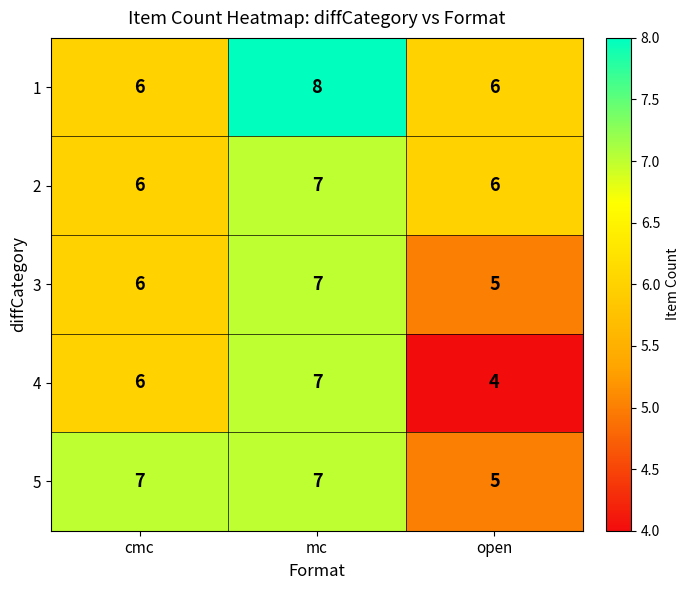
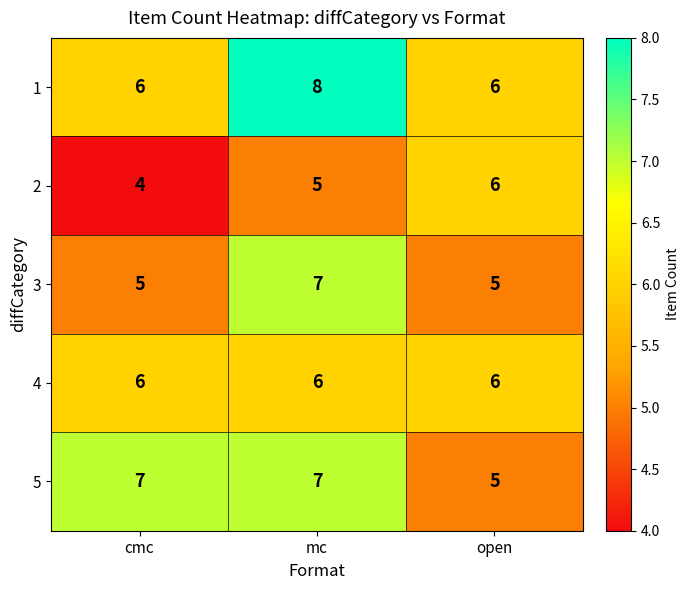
  {
    "1": {
      "cmc": 6,
      "mc": 8,
      "open": 6
    },
    "2": {
-     "cmc": 6,
-     "mc": 7,
+     "cmc": 4,
+     "mc": 5,
      "open": 6
    },
    "3": {
-     "cmc": 6,
+     "cmc": 5,
      "mc": 7,
      "open": 5
    },
    "4": {
      "cmc": 6,
-     "mc": 7,
-     "open": 4
+     "mc": 6,
+     "open": 6
    },
    "5": {
      "cmc": 7,
      "mc": 7,
      "open": 5
    }
  }
